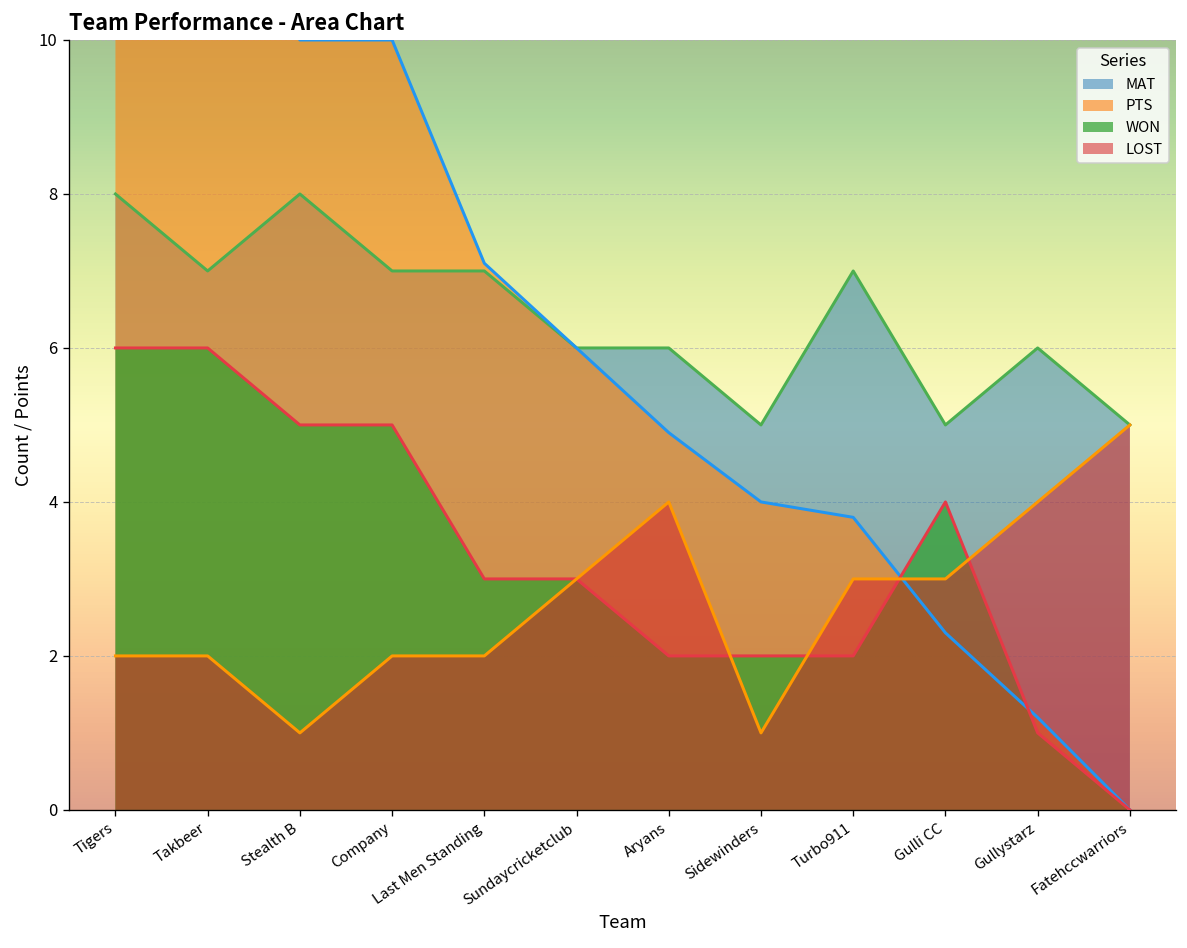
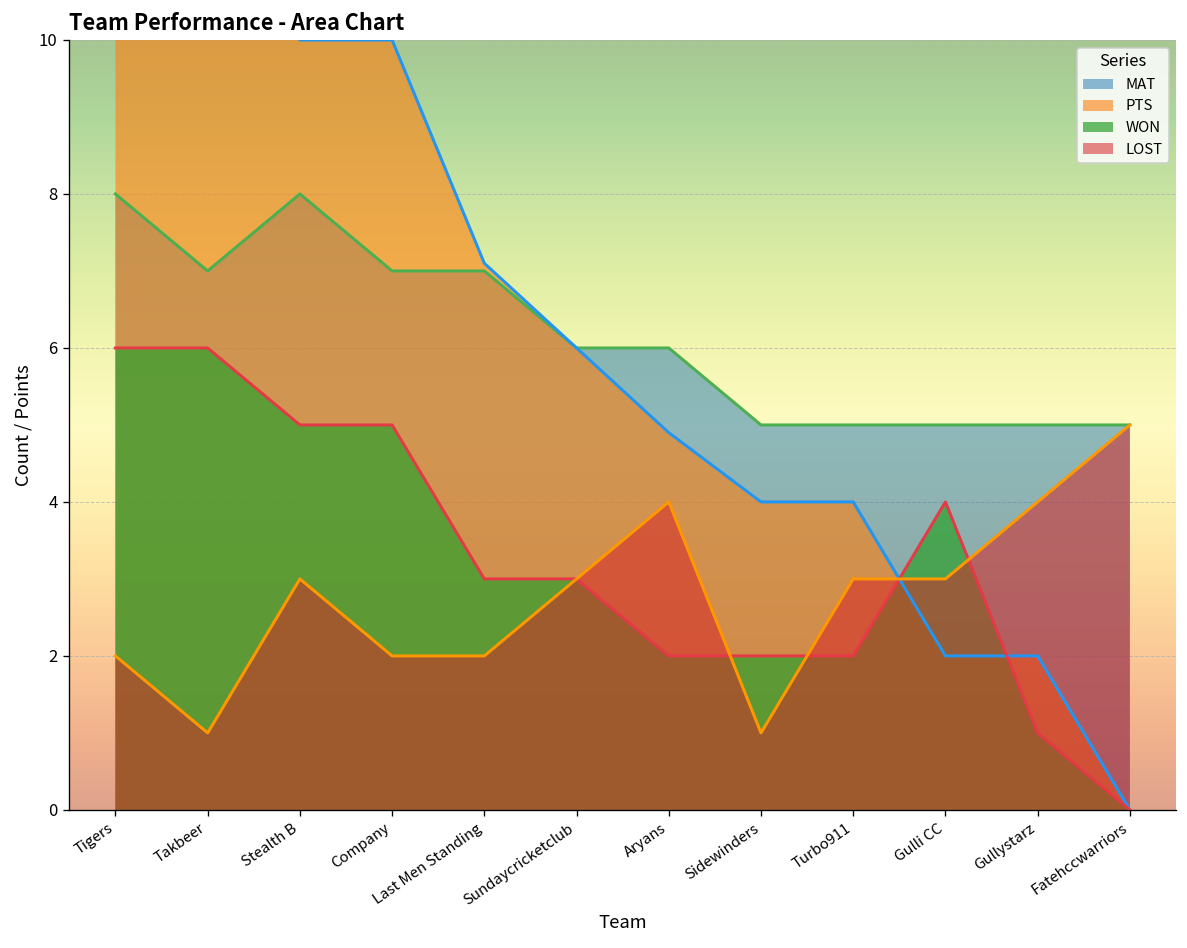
  {
    "MAT": {
      "Tigers": 8,
      "Takbeer": 7,
      "Stealth B": 8,
      "Company": 7,
      "Last Men Standing": 7,
      "Aryans": 6,
      "Sidewinders": 5,
-     "Turbo911": 7,
+     "Turbo911": 5,
      "Gulli CC": 5,
-     "Gullystarz": 6
+     "Gullystarz": 5
    },
    "PTS": {
      "Stealth B": 10.0,
      "Company": 10.0,
      "Last Men Standing": 7.1,
      "Aryans": 4.9,
      "Sidewinders": 4.0,
-     "Turbo911": 3.8,
-     "Gulli CC": 2.3,
-     "Gullystarz": 1.2
+     "Turbo911": 4.0,
+     "Gulli CC": 2.0,
+     "Gullystarz": 2.0
    },
    "WON": {
      "Tigers": 6.0,
      "Takbeer": 6.0,
      "Stealth B": 5.0,
      "Company": 5.0,
      "Last Men Standing": 3.0,
      "Aryans": 2.0,
      "Sidewinders": 2.0,
      "Turbo911": 2.0,
      "Gulli CC": 4.0,
      "Gullystarz": 1.0
    },
    "LOST": {
      "Tigers": 2,
-     "Takbeer": 2,
-     "Stealth B": 1,
+     "Takbeer": 1,
+     "Stealth B": 3,
      "Company": 2,
      "Last Men Standing": 2,
      "Aryans": 4,
      "Sidewinders": 1,
      "Turbo911": 3,
      "Gulli CC": 3,
      "Gullystarz": 4
    }
  }
